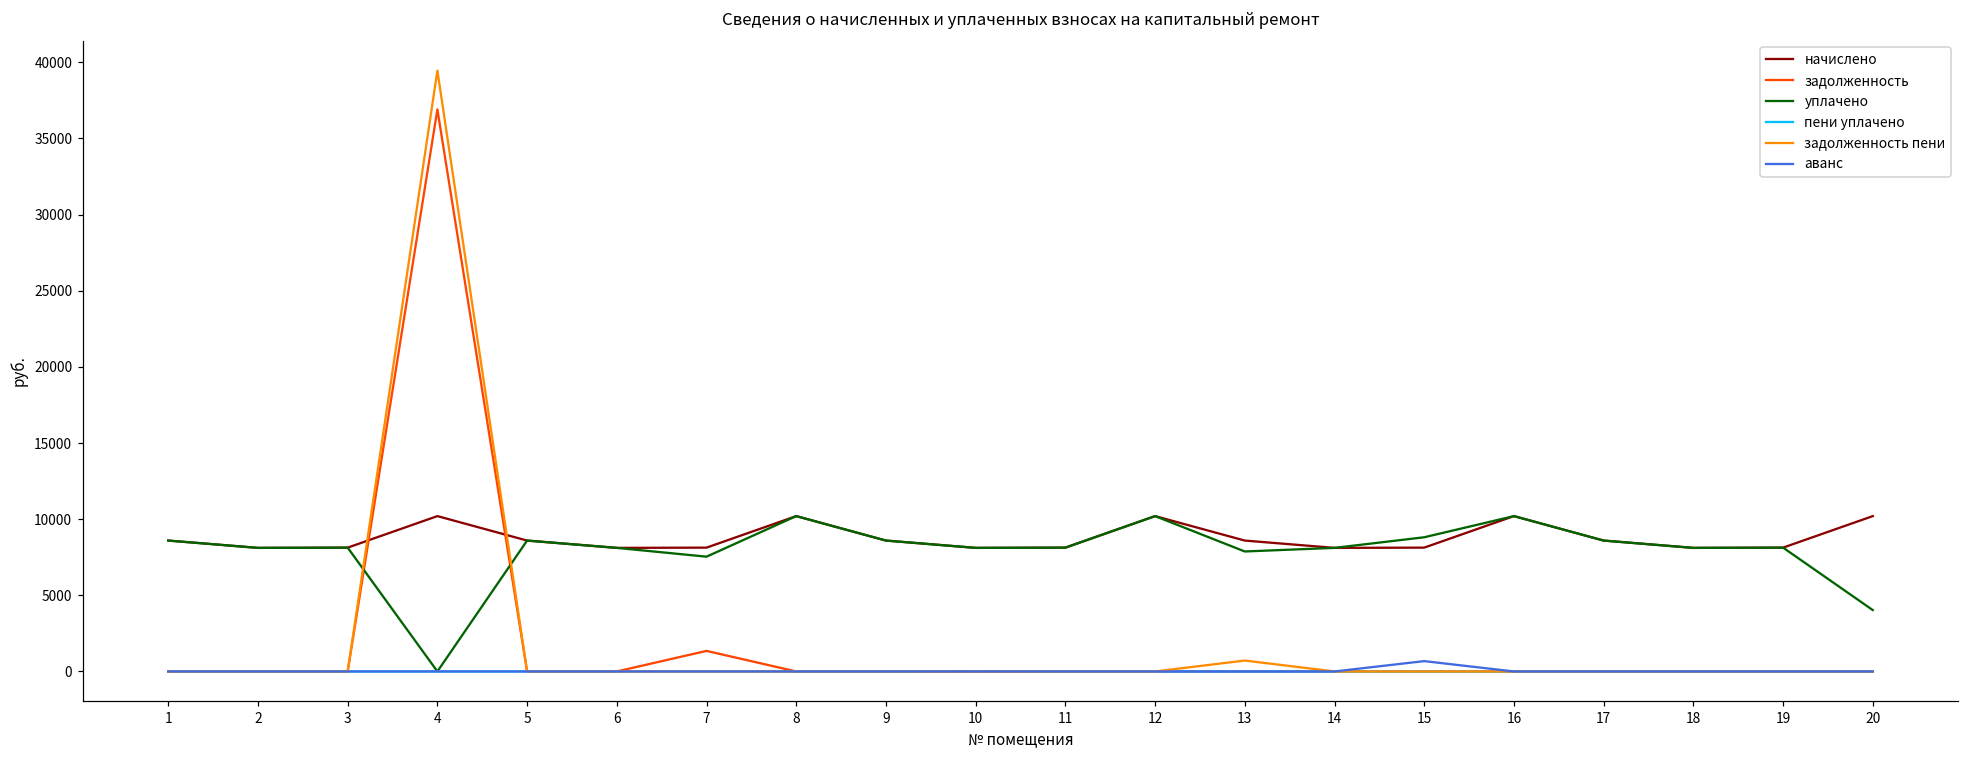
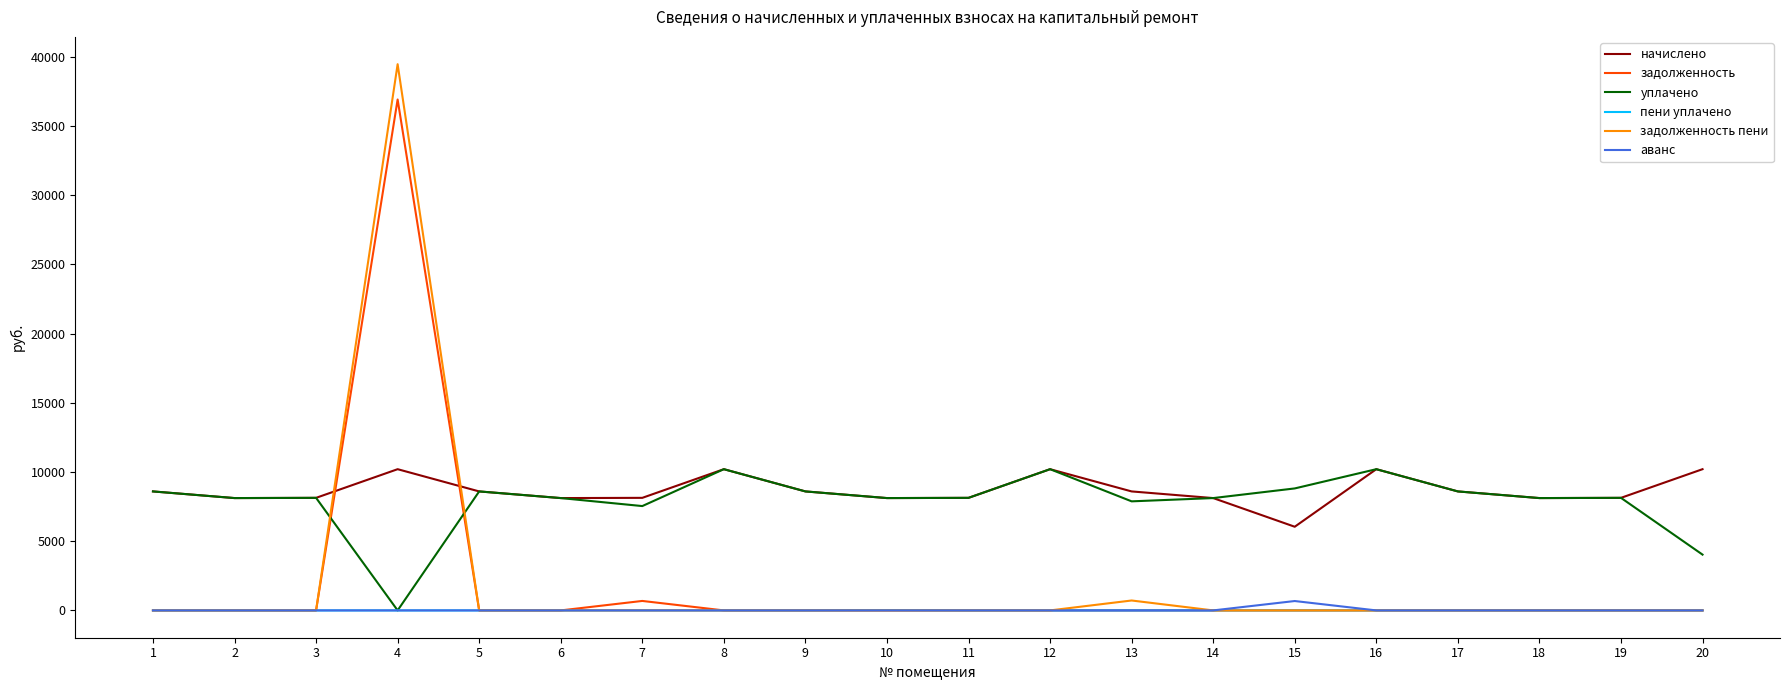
  {
    "начислено": {
      "4": 10200,
      "7": 8100,
      "13": 8600,
-     "15": 8100,
+     "15": 6000,
      "20": 10200
    },
    "задолженность": {
      "4": 36900,
-     "7": 1300
+     "7": 700
    },
    "уплачено": {
      "7": 7500,
      "13": 7900,
      "15": 8800,
      "20": 4000
    },
    "задолженность пени": {
      "4": 39500,
      "13": 700
    },
    "аванс": {
      "15": 700
    }
  }
